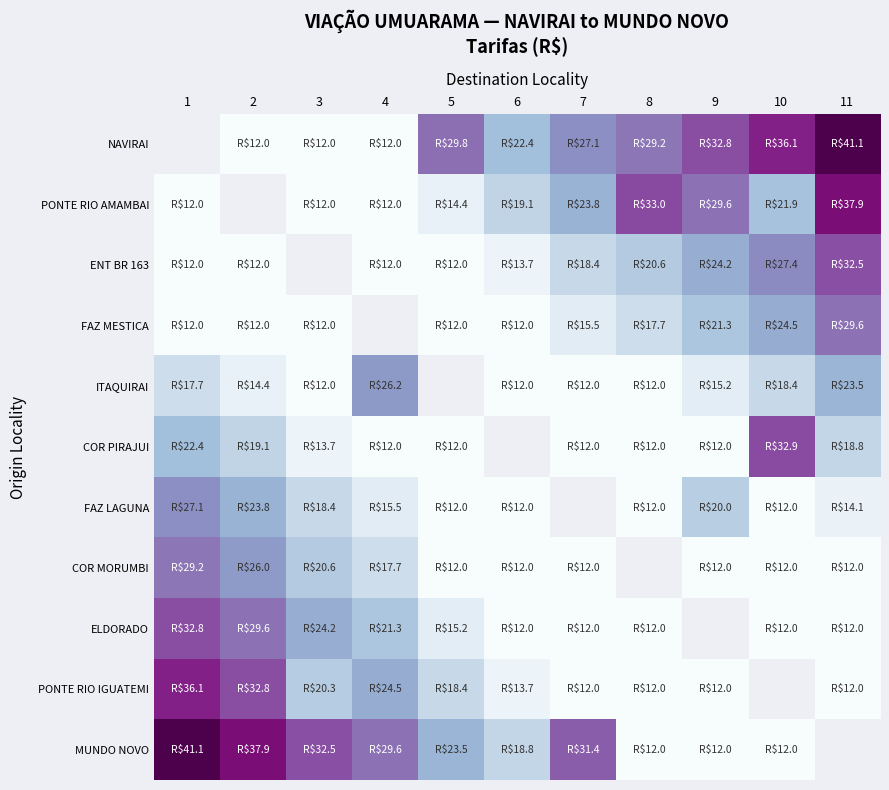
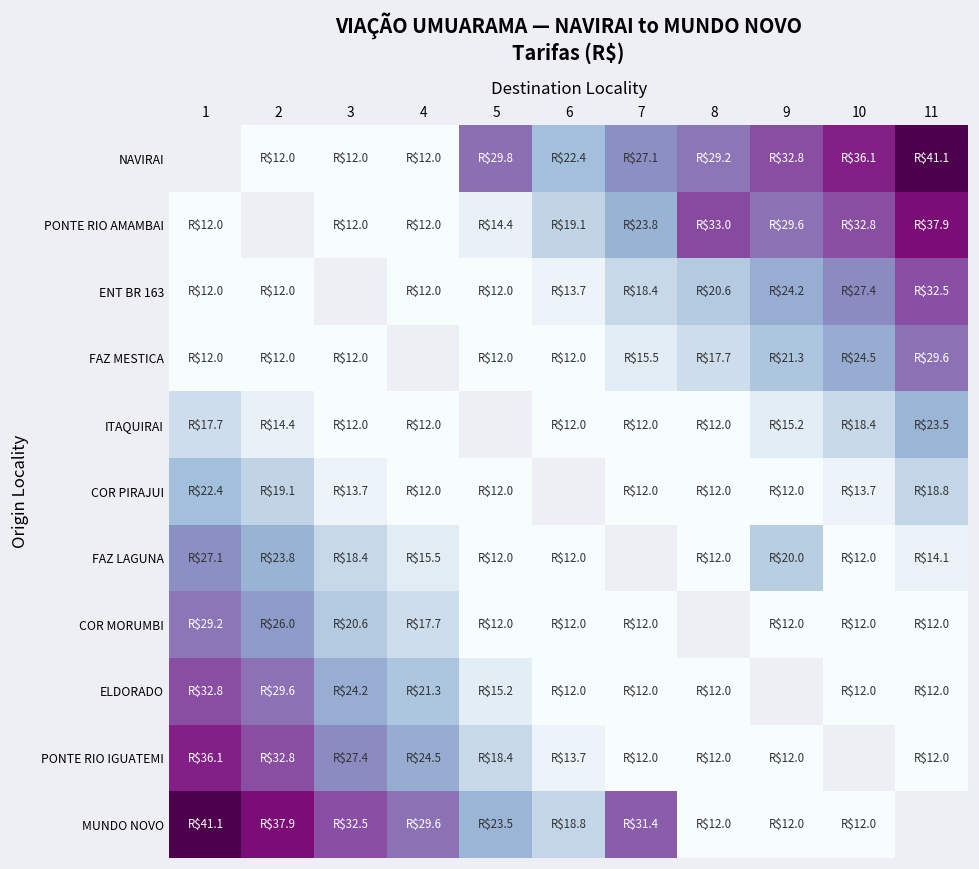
  {
    "NAVIRAI": {
      "2": "$12.0",
      "3": "$12.0",
      "4": "$12.0",
      "5": "$29.8",
      "6": "$22.4",
      "7": "$27.1",
      "8": "$29.2",
      "9": "$32.8",
      "10": "$36.1",
      "11": "$41.1"
    },
    "PONTE RIO AMAMBAI": {
      "1": "$12.0",
      "3": "$12.0",
      "4": "$12.0",
      "5": "$14.4",
      "6": "$19.1",
      "7": "$23.8",
      "8": "$33.0",
      "9": "$29.6",
-     "10": "$21.9",
+     "10": "$32.8",
      "11": "$37.9"
    },
    "ENT BR 163": {
      "1": "$12.0",
      "2": "$12.0",
      "4": "$12.0",
      "5": "$12.0",
      "6": "$13.7",
      "7": "$18.4",
      "8": "$20.6",
      "9": "$24.2",
      "10": "$27.4",
      "11": "$32.5"
    },
    "FAZ MESTICA": {
      "1": "$12.0",
      "2": "$12.0",
      "3": "$12.0",
      "5": "$12.0",
      "6": "$12.0",
      "7": "$15.5",
      "8": "$17.7",
      "9": "$21.3",
      "10": "$24.5",
      "11": "$29.6"
    },
    "ITAQUIRAI": {
      "1": "$17.7",
      "2": "$14.4",
      "3": "$12.0",
-     "4": "$26.2",
+     "4": "$12.0",
      "6": "$12.0",
      "7": "$12.0",
      "8": "$12.0",
      "9": "$15.2",
      "10": "$18.4",
      "11": "$23.5"
    },
    "COR PIRAJUI": {
      "1": "$22.4",
      "2": "$19.1",
      "3": "$13.7",
      "4": "$12.0",
      "5": "$12.0",
      "7": "$12.0",
      "8": "$12.0",
      "9": "$12.0",
-     "10": "$32.9",
+     "10": "$13.7",
      "11": "$18.8"
    },
    "FAZ LAGUNA": {
      "1": "$27.1",
      "2": "$23.8",
      "3": "$18.4",
      "4": "$15.5",
      "5": "$12.0",
      "6": "$12.0",
      "8": "$12.0",
      "9": "$20.0",
      "10": "$12.0",
      "11": "$14.1"
    },
    "COR MORUMBI": {
      "1": "$29.2",
      "2": "$26.0",
      "3": "$20.6",
      "4": "$17.7",
      "5": "$12.0",
      "6": "$12.0",
      "7": "$12.0",
      "9": "$12.0",
      "10": "$12.0",
      "11": "$12.0"
    },
    "ELDORADO": {
      "1": "$32.8",
      "2": "$29.6",
      "3": "$24.2",
      "4": "$21.3",
      "5": "$15.2",
      "6": "$12.0",
      "7": "$12.0",
      "8": "$12.0",
      "10": "$12.0",
      "11": "$12.0"
    },
    "PONTE RIO IGUATEMI": {
      "1": "$36.1",
      "2": "$32.8",
-     "3": "$20.3",
+     "3": "$27.4",
      "4": "$24.5",
      "5": "$18.4",
      "6": "$13.7",
      "7": "$12.0",
      "8": "$12.0",
      "9": "$12.0",
      "11": "$12.0"
    },
    "MUNDO NOVO": {
      "1": "$41.1",
      "2": "$37.9",
      "3": "$32.5",
      "4": "$29.6",
      "5": "$23.5",
      "6": "$18.8",
      "7": "$31.4",
      "8": "$12.0",
      "9": "$12.0",
      "10": "$12.0"
    }
  }
